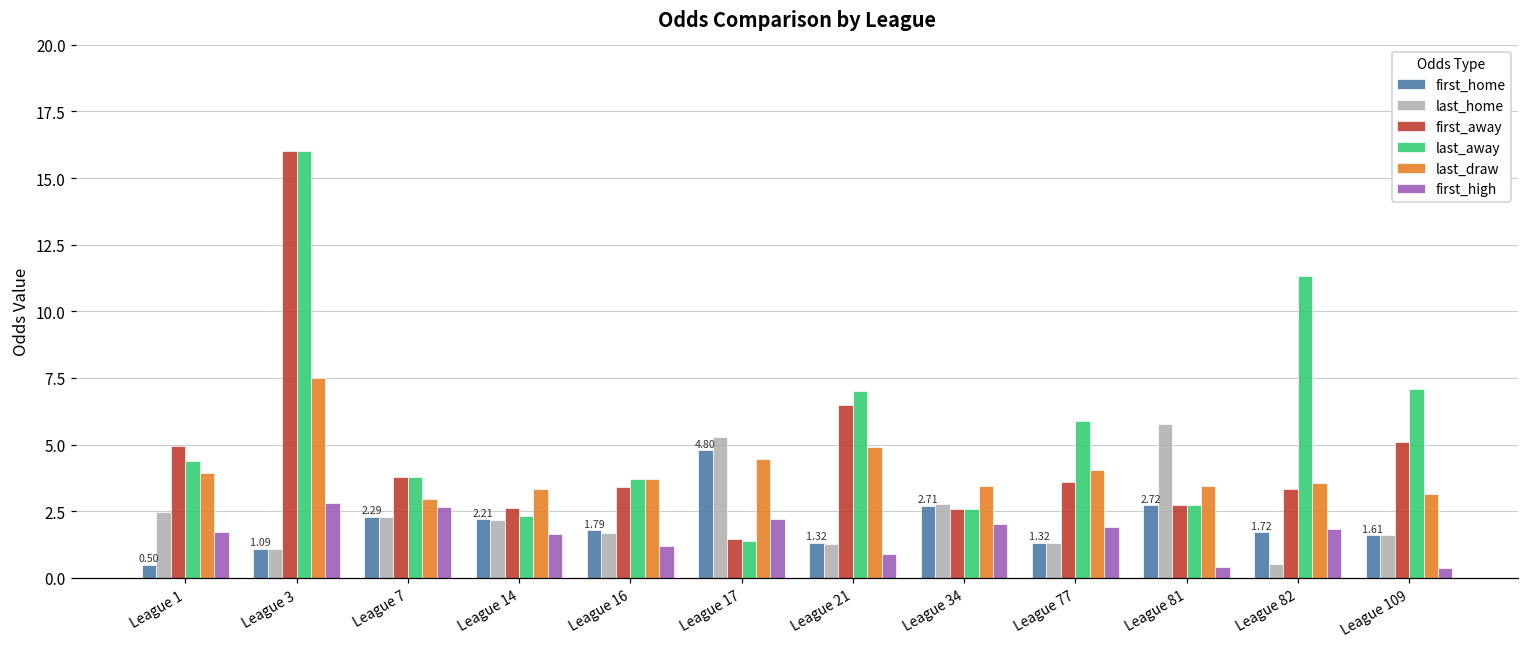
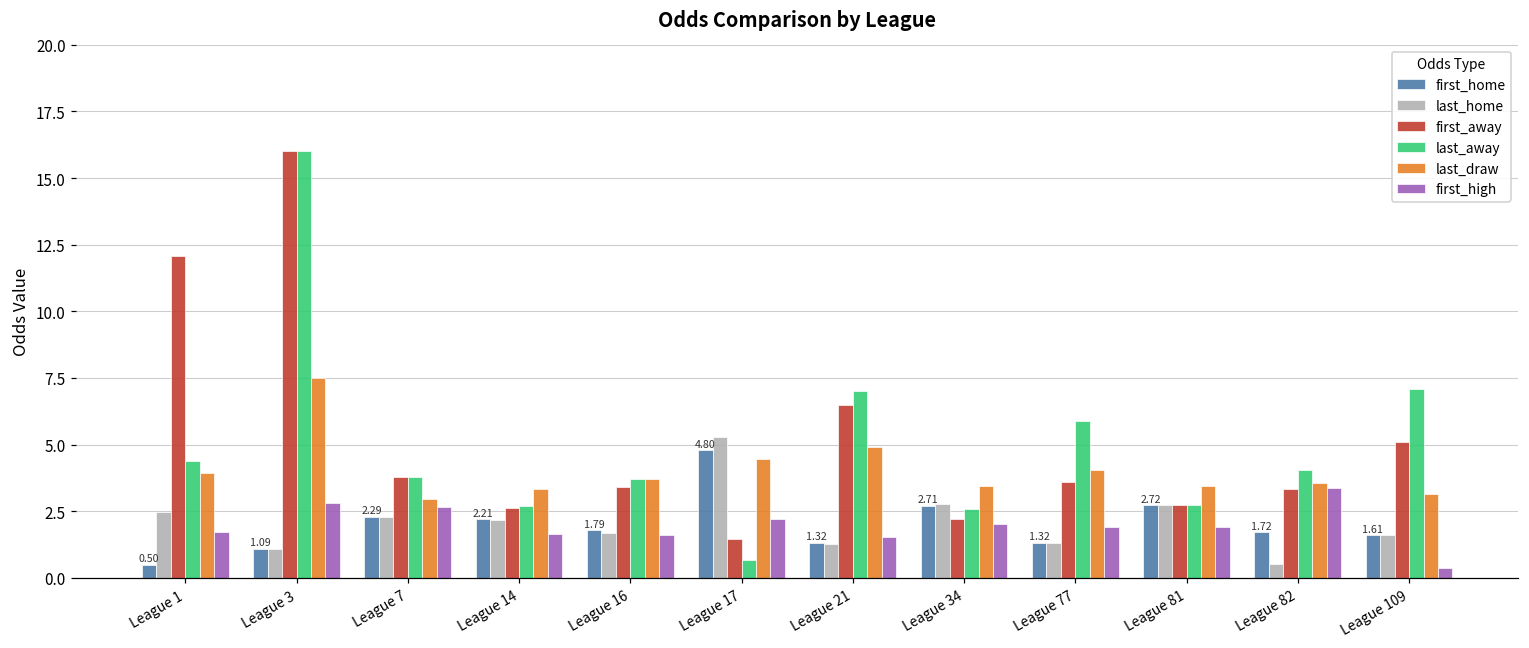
  {
    "first_home": {
      "League 1": 0.50,
      "League 3": 1.09,
      "League 7": 2.29,
      "League 14": 2.21,
      "League 16": 1.79,
      "League 17": 4.80,
      "League 21": 1.32,
      "League 34": 2.71,
      "League 77": 1.32,
      "League 81": 2.72,
      "League 82": 1.72,
      "League 109": 1.61
    },
    "last_home": {
      "League 1": 2.5,
      "League 14": 2.2,
      "League 16": 1.7,
      "League 17": 5.3,
      "League 21": 1.3,
      "League 34": 2.8,
-     "League 81": 5.8,
+     "League 81": 2.7,
      "League 82": 0.5
    },
    "first_away": {
-     "League 1": 5.0,
+     "League 1": 12.1,
      "League 3": 16.0,
      "League 7": 3.8,
      "League 14": 2.6,
      "League 16": 3.4,
      "League 17": 1.5,
      "League 21": 6.5,
-     "League 34": 2.6,
+     "League 34": 2.2,
      "League 77": 3.6,
      "League 82": 3.3,
      "League 109": 5.1
    },
    "last_away": {
      "League 1": 4.4,
      "League 3": 16.0,
      "League 7": 3.8,
-     "League 14": 2.3,
+     "League 14": 2.7,
      "League 16": 3.7,
-     "League 17": 1.4,
+     "League 17": 0.7,
      "League 21": 7.0,
      "League 34": 2.6,
      "League 77": 5.9,
-     "League 82": 11.3,
+     "League 82": 4.1,
      "League 109": 7.1
    },
    "last_draw": {
      "League 1": 4.0,
      "League 3": 7.5,
      "League 7": 3.0,
      "League 14": 3.4,
      "League 16": 3.7,
      "League 17": 4.5,
      "League 21": 4.9,
      "League 34": 3.4,
      "League 77": 4.1,
      "League 81": 3.5,
      "League 82": 3.6,
      "League 109": 3.2
    },
    "first_high": {
      "League 1": 1.7,
      "League 3": 2.8,
      "League 7": 2.6,
      "League 14": 1.7,
-     "League 16": 1.2,
+     "League 16": 1.6,
      "League 17": 2.2,
-     "League 21": 0.9,
+     "League 21": 1.5,
      "League 34": 2.0,
      "League 77": 1.9,
-     "League 81": 0.4,
-     "League 82": 1.8,
+     "League 81": 1.9,
+     "League 82": 3.4,
      "League 109": 0.4
    }
  }
